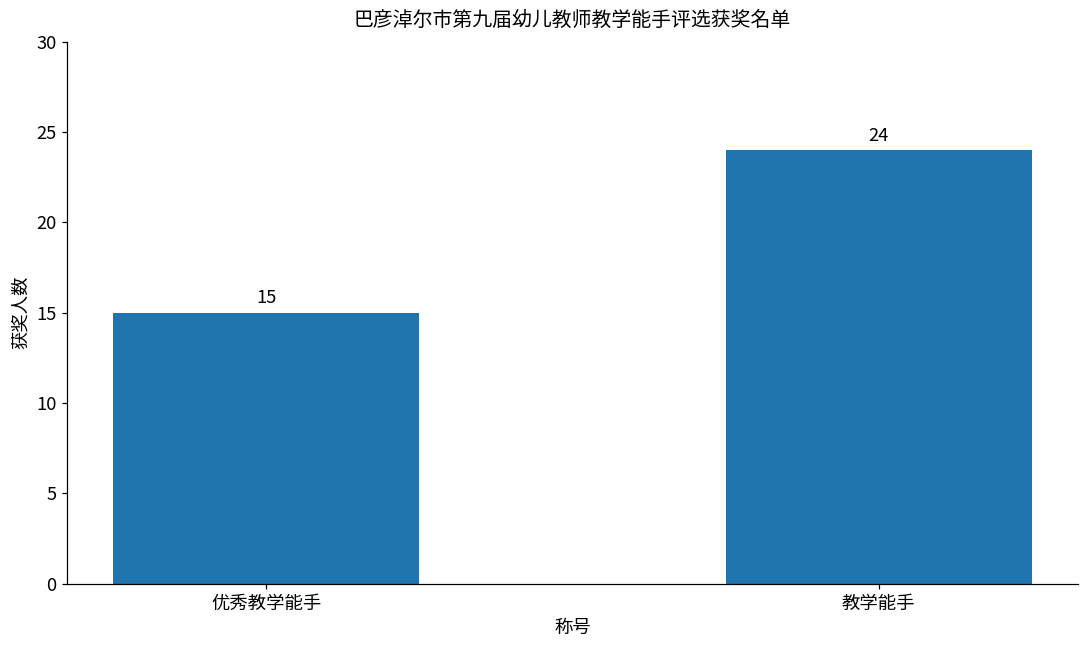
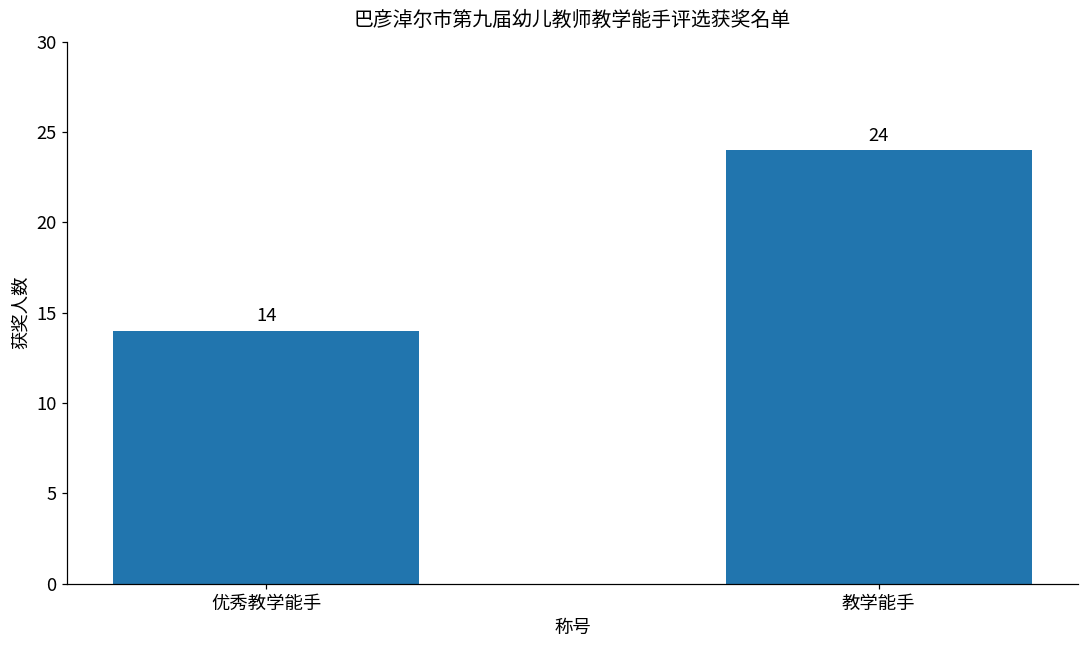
  {
-   "优秀教学能手": 15,
+   "优秀教学能手": 14,
    "教学能手": 24
  }
